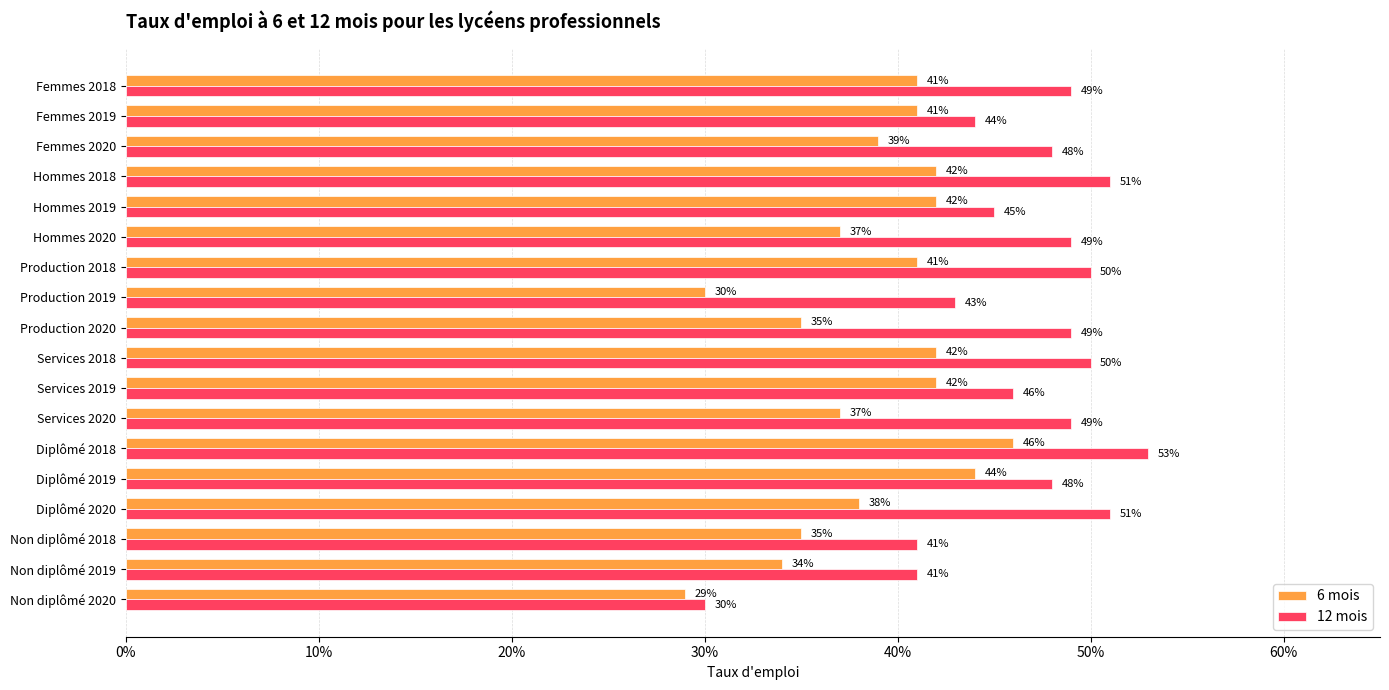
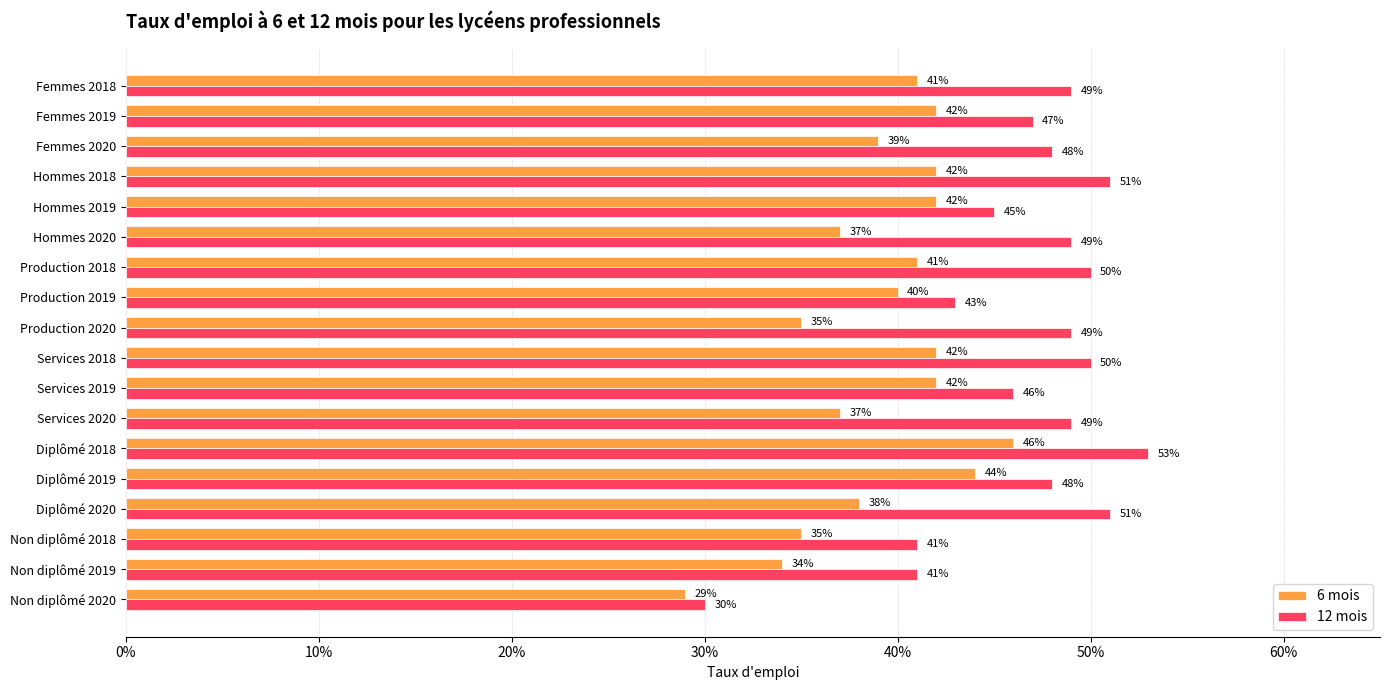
  {
    "6 mois": {
      "Femmes 2018": "41%",
-     "Femmes 2019": "41%",
+     "Femmes 2019": "42%",
      "Femmes 2020": "39%",
      "Hommes 2018": "42%",
      "Hommes 2019": "42%",
      "Hommes 2020": "37%",
      "Production 2018": "41%",
-     "Production 2019": "30%",
+     "Production 2019": "40%",
      "Production 2020": "35%",
      "Services 2018": "42%",
      "Services 2019": "42%",
      "Services 2020": "37%",
      "Diplômé 2018": "46%",
      "Diplômé 2019": "44%",
      "Diplômé 2020": "38%",
      "Non diplômé 2018": "35%",
      "Non diplômé 2019": "34%",
      "Non diplômé 2020": "29%"
    },
    "12 mois": {
      "Femmes 2018": "49%",
-     "Femmes 2019": "44%",
+     "Femmes 2019": "47%",
      "Femmes 2020": "48%",
      "Hommes 2018": "51%",
      "Hommes 2019": "45%",
      "Hommes 2020": "49%",
      "Production 2018": "50%",
      "Production 2019": "43%",
      "Production 2020": "49%",
      "Services 2018": "50%",
      "Services 2019": "46%",
      "Services 2020": "49%",
      "Diplômé 2018": "53%",
      "Diplômé 2019": "48%",
      "Diplômé 2020": "51%",
      "Non diplômé 2018": "41%",
      "Non diplômé 2019": "41%",
      "Non diplômé 2020": "30%"
    }
  }
